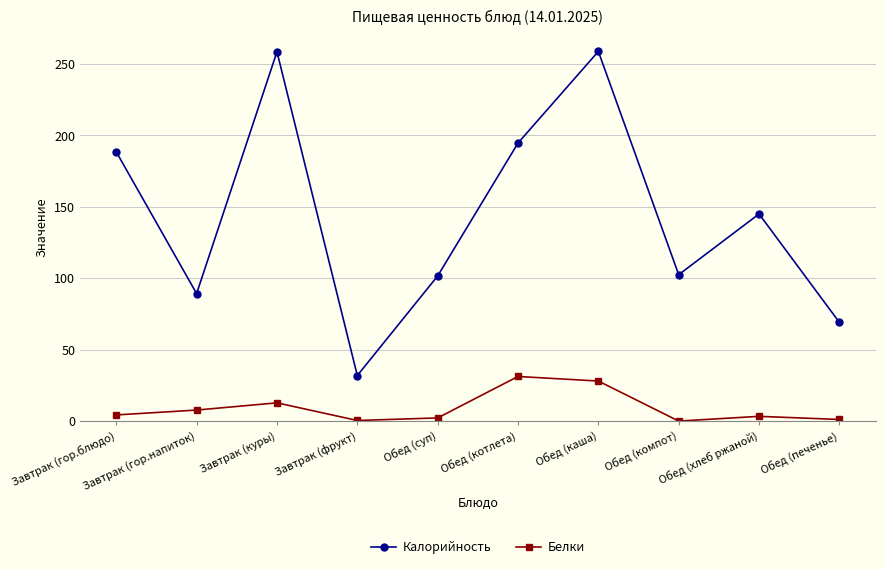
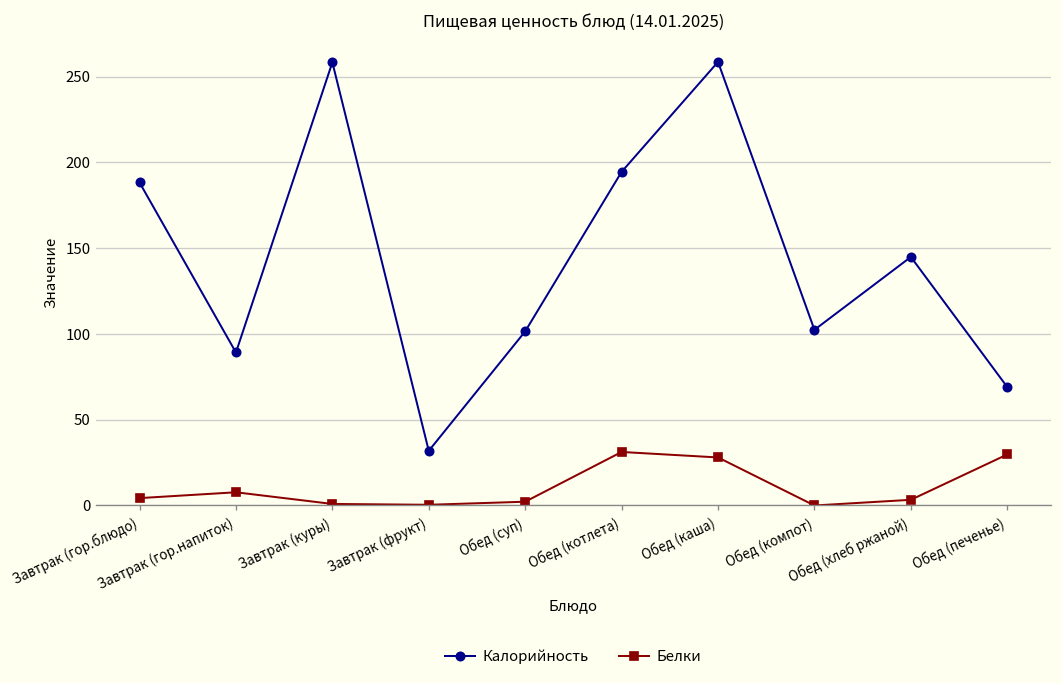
  {
    "Калорийность": {
      "Завтрак (гор.блюдо)": 188,
      "Завтрак (гор.напиток)": 89,
      "Завтрак (куры)": 258,
      "Завтрак (фрукт)": 32,
      "Обед (суп)": 102,
      "Обед (котлета)": 195,
      "Обед (каша)": 259,
      "Обед (компот)": 102,
      "Обед (хлеб ржаной)": 145,
      "Обед (печенье)": 69
    },
    "Белки": {
      "Завтрак (гор.блюдо)": 4,
      "Завтрак (гор.напиток)": 8,
-     "Завтрак (куры)": 13,
+     "Завтрак (куры)": 1,
      "Завтрак (фрукт)": 0,
      "Обед (суп)": 2,
      "Обед (котлета)": 31,
      "Обед (каша)": 28,
      "Обед (компот)": 0,
      "Обед (хлеб ржаной)": 3,
-     "Обед (печенье)": 1
+     "Обед (печенье)": 30
    }
  }
